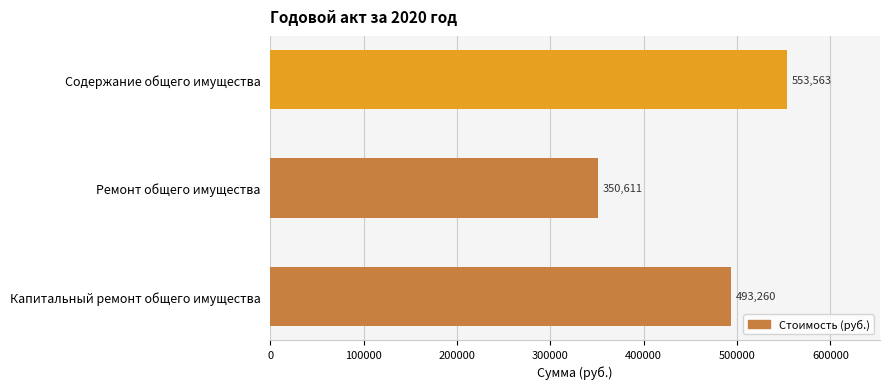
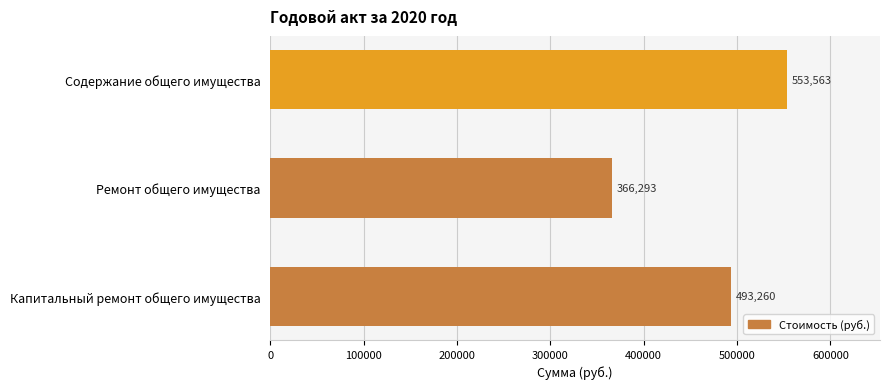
  {
    "Содержание общего имущества": "553,563",
-   "Ремонт общего имущества": "350,611",
+   "Ремонт общего имущества": "366,293",
    "Капитальный ремонт общего имущества": "493,260"
  }
